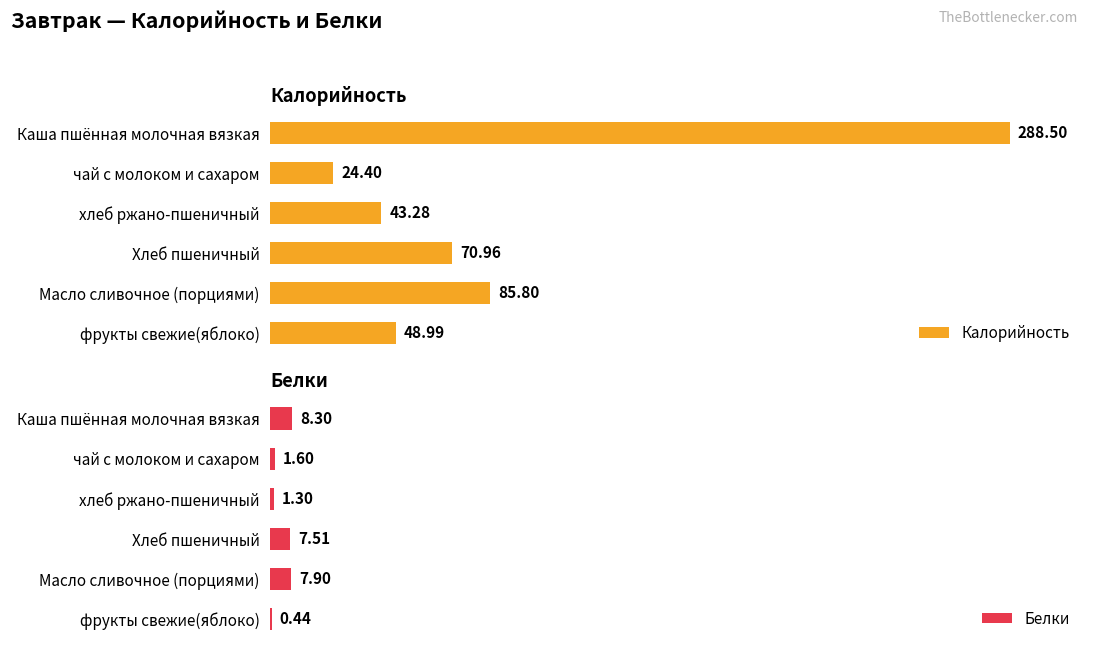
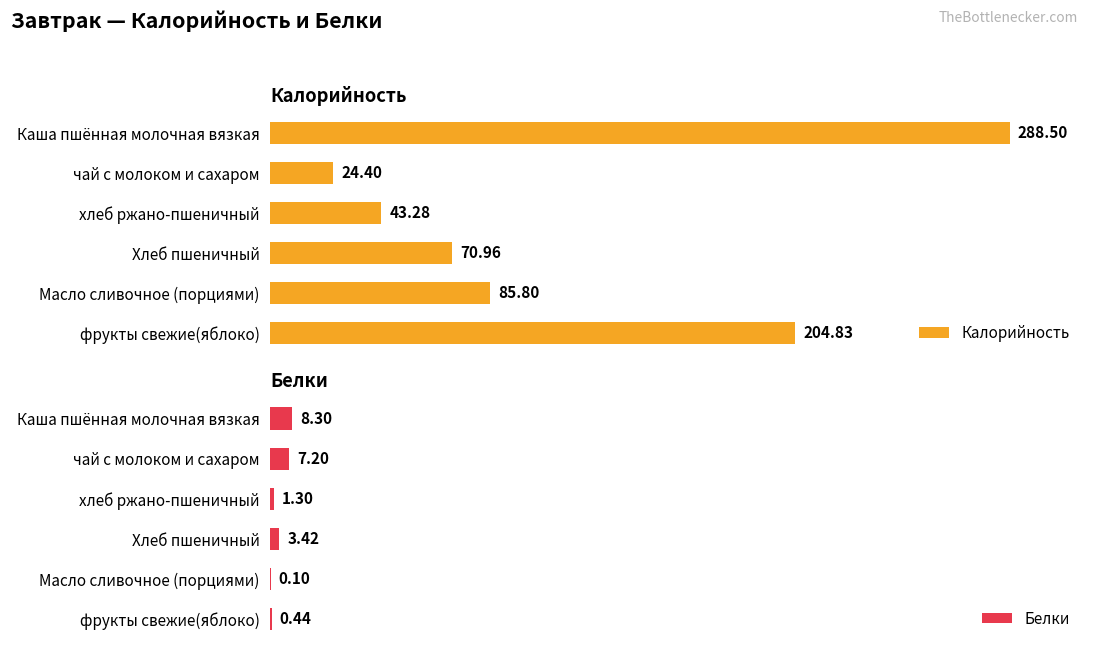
  {
    "Калорийность": {
      "Каша пшённая молочная вязкая": 288.50,
      "чай с молоком и сахаром": 24.40,
      "хлеб ржано-пшеничный": 43.28,
      "Хлеб пшеничный": 70.96,
      "Масло сливочное (порциями)": 85.80,
-     "фрукты свежие(яблоко)": 48.99
+     "фрукты свежие(яблоко)": 204.83
    },
    "Белки": {
      "Каша пшённая молочная вязкая": 8.30,
-     "чай с молоком и сахаром": 1.60,
+     "чай с молоком и сахаром": 7.20,
      "хлеб ржано-пшеничный": 1.30,
-     "Хлеб пшеничный": 7.51,
-     "Масло сливочное (порциями)": 7.90,
+     "Хлеб пшеничный": 3.42,
+     "Масло сливочное (порциями)": 0.10,
      "фрукты свежие(яблоко)": 0.44
    }
  }
